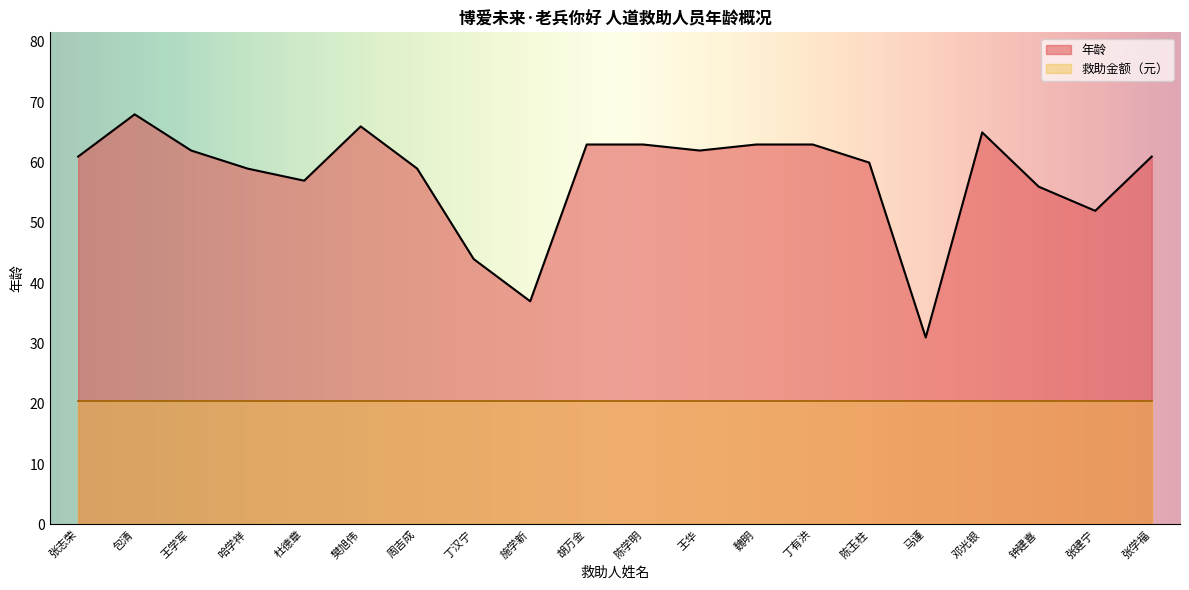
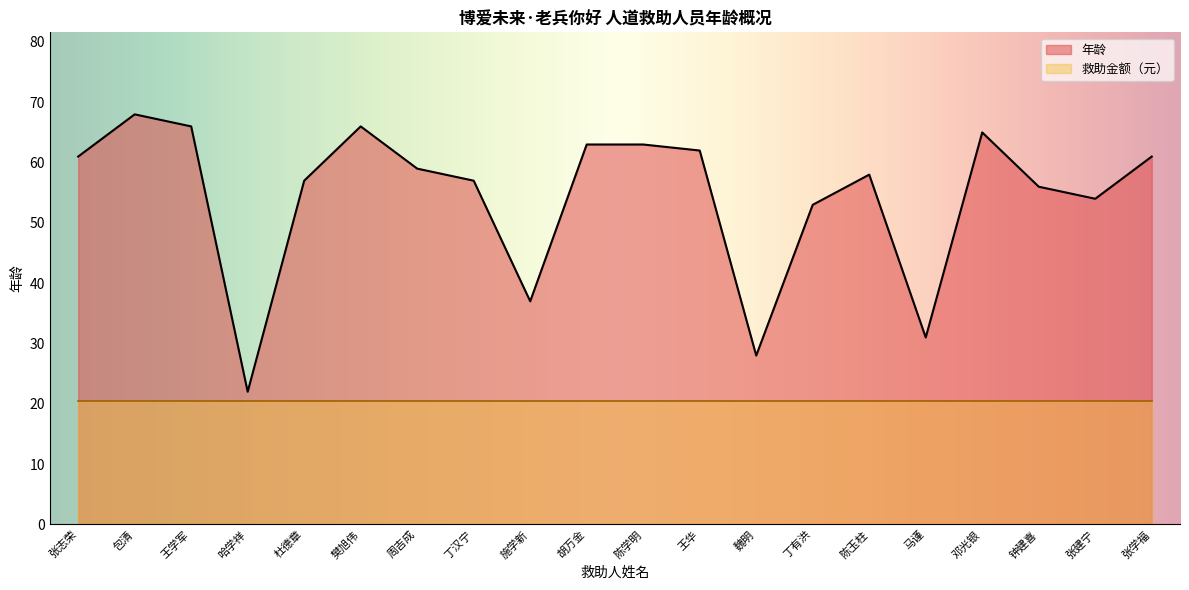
  {
    "年龄": {
      "张志荣": 61,
      "包清": 68,
-     "王学军": 62,
-     "哈学祥": 59,
+     "王学军": 66,
+     "哈学祥": 22,
      "杜德章": 57,
      "樊旭伟": 66,
      "周吉成": 59,
-     "丁汉宁": 44,
+     "丁汉宁": 57,
      "施学新": 37,
      "胡万金": 63,
      "陈学明": 63,
      "王华": 62,
-     "魏明": 63,
-     "丁有洪": 63,
-     "陈玉柱": 60,
+     "魏明": 28,
+     "丁有洪": 53,
+     "陈玉柱": 58,
      "马谨": 31,
      "邓光银": 65,
      "钟建喜": 56,
-     "张建宁": 52,
+     "张建宁": 54,
      "张学福": 61
    },
    "救助金额（元）": {
      "张志荣": 20,
      "包清": 20,
      "王学军": 20,
      "哈学祥": 20,
      "杜德章": 20,
      "樊旭伟": 20,
      "周吉成": 20,
      "丁汉宁": 20,
      "施学新": 20,
      "胡万金": 20,
      "陈学明": 20,
      "王华": 20,
      "魏明": 20,
      "丁有洪": 20,
      "陈玉柱": 20,
      "马谨": 20,
      "邓光银": 20,
      "钟建喜": 20,
      "张建宁": 20,
      "张学福": 20
    }
  }
